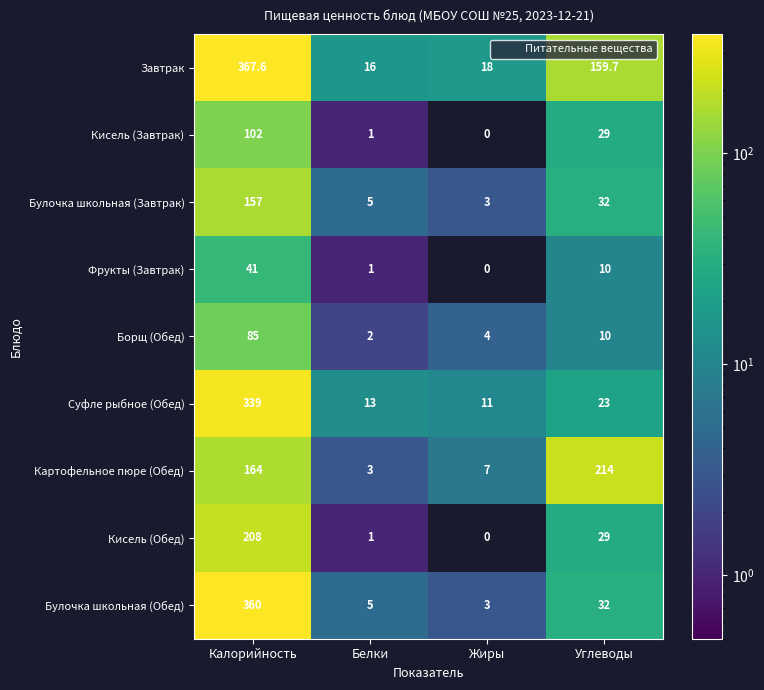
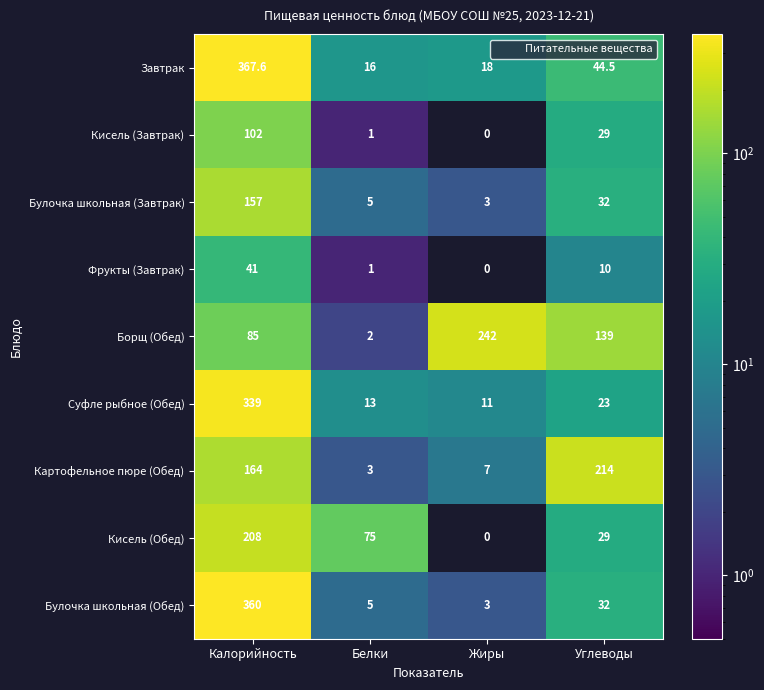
  {
    "Завтрак": {
      "Калорийность": 367.6,
      "Белки": 16,
      "Жиры": 18,
-     "Углеводы": 159.7
+     "Углеводы": 44.5
    },
    "Кисель (Завтрак)": {
      "Калорийность": 102,
      "Белки": 1,
      "Жиры": 0,
      "Углеводы": 29
    },
    "Булочка школьная (Завтрак)": {
      "Калорийность": 157,
      "Белки": 5,
      "Жиры": 3,
      "Углеводы": 32
    },
    "Фрукты (Завтрак)": {
      "Калорийность": 41,
      "Белки": 1,
      "Жиры": 0,
      "Углеводы": 10
    },
    "Борщ (Обед)": {
      "Калорийность": 85,
      "Белки": 2,
-     "Жиры": 4,
-     "Углеводы": 10
+     "Жиры": 242,
+     "Углеводы": 139
    },
    "Суфле рыбное (Обед)": {
      "Калорийность": 339,
      "Белки": 13,
      "Жиры": 11,
      "Углеводы": 23
    },
    "Картофельное пюре (Обед)": {
      "Калорийность": 164,
      "Белки": 3,
      "Жиры": 7,
      "Углеводы": 214
    },
    "Кисель (Обед)": {
      "Калорийность": 208,
-     "Белки": 1,
+     "Белки": 75,
      "Жиры": 0,
      "Углеводы": 29
    },
    "Булочка школьная (Обед)": {
      "Калорийность": 360,
      "Белки": 5,
      "Жиры": 3,
      "Углеводы": 32
    }
  }
